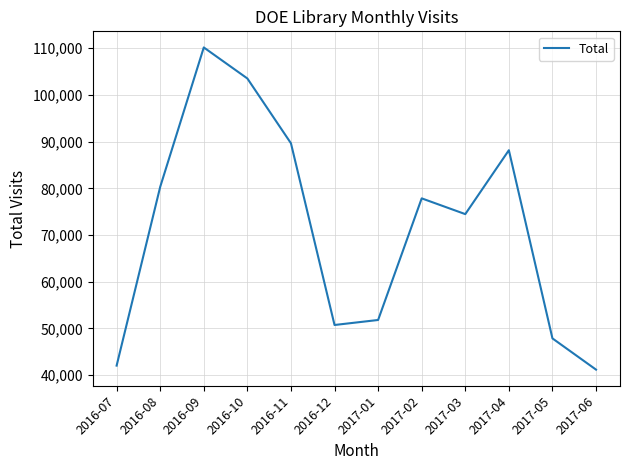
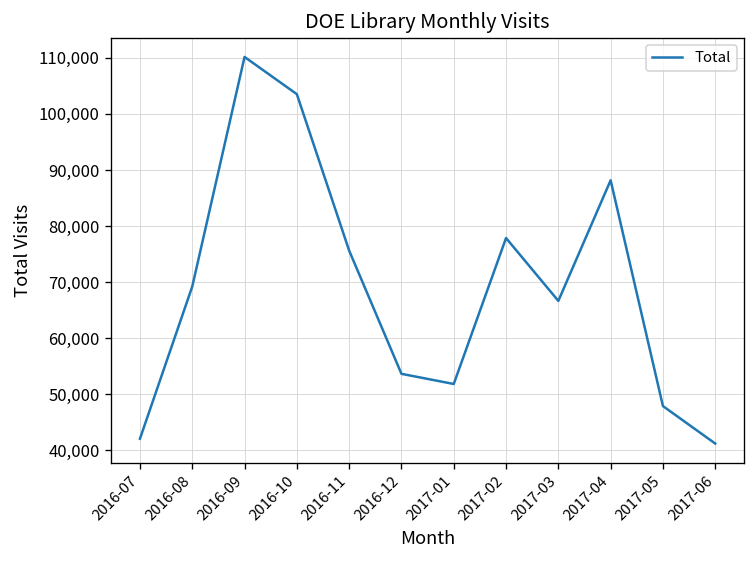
  {
    "2016-07": "42,000",
-   "2016-08": "80,000",
+   "2016-08": "69,000",
    "2016-09": "110,000",
    "2016-10": "104,000",
-   "2016-11": "90,000",
-   "2016-12": "51,000",
+   "2016-11": "76,000",
+   "2016-12": "54,000",
    "2017-01": "52,000",
    "2017-02": "78,000",
-   "2017-03": "74,000",
+   "2017-03": "67,000",
    "2017-04": "88,000",
    "2017-05": "48,000",
    "2017-06": "41,000"
  }
